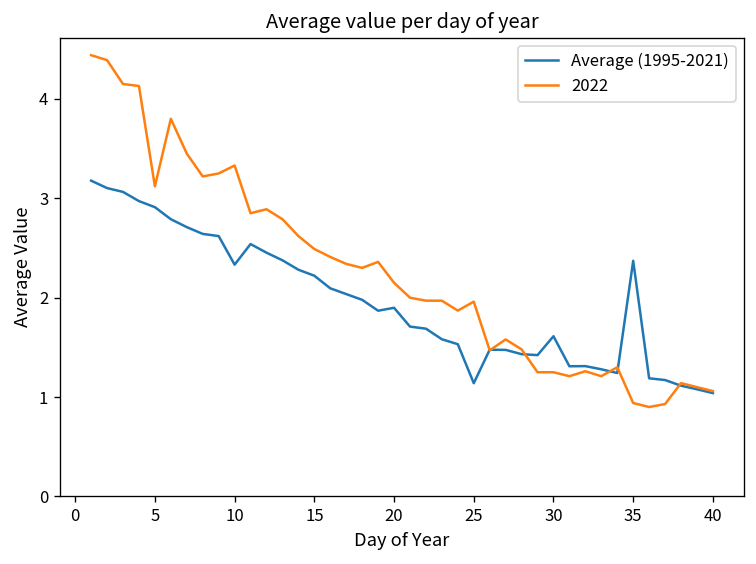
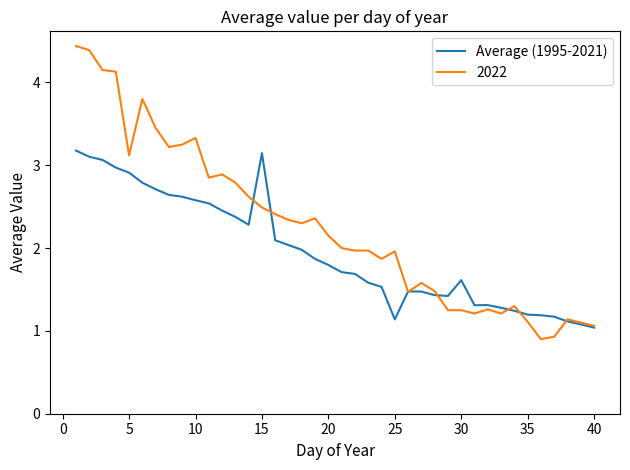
  {
    "Average (1995-2021)": {
      "5": 2.9,
-     "10": 2.3,
-     "15": 2.2,
-     "20": 1.9,
+     "10": 2.6,
+     "15": 3.1,
+     "20": 1.8,
      "25": 1.1,
      "30": 1.6,
-     "35": 2.4
+     "35": 1.2
    },
    "2022": {
      "5": 3.1,
      "10": 3.3,
      "15": 2.5,
      "20": 2.2,
      "25": 2.0,
      "30": 1.3,
-     "35": 0.9
+     "35": 1.1
    }
  }
